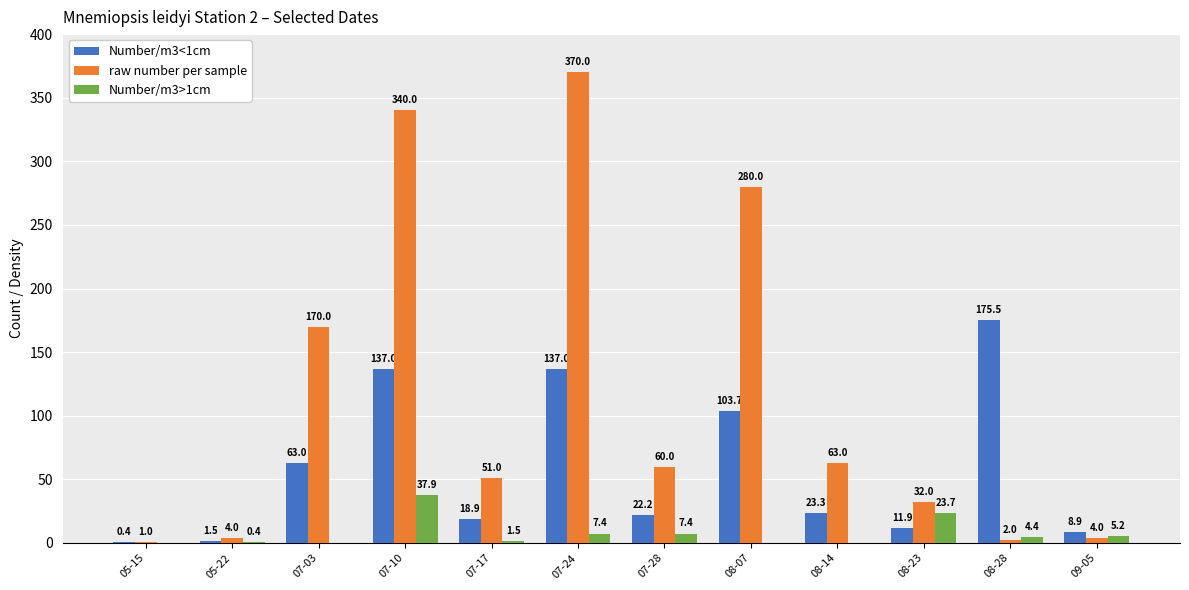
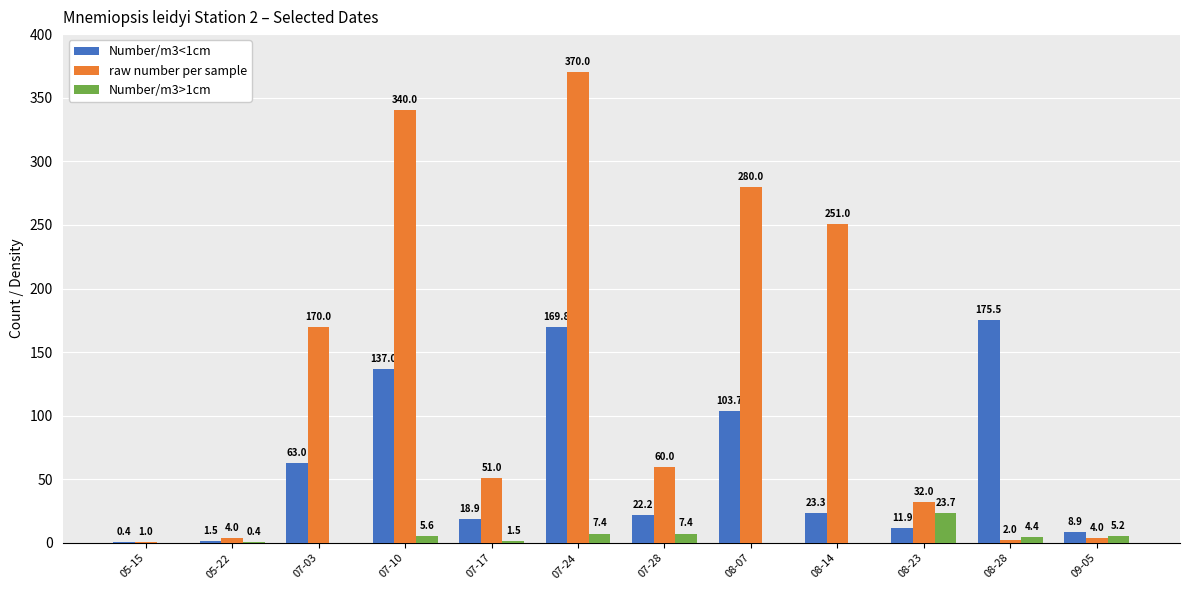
  {
    "Number/m3<1cm": {
      "05-15": 0.4,
      "05-22": 1.5,
      "07-03": 63.0,
      "07-10": 137.0,
      "07-17": 18.9,
-     "07-24": 137.0,
+     "07-24": 169.8,
      "07-28": 22.2,
      "08-07": 103.7,
      "08-14": 23.3,
      "08-23": 11.9,
      "08-28": 175.5,
      "09-05": 8.9
    },
    "raw number per sample": {
      "05-15": 1.0,
      "05-22": 4.0,
      "07-03": 170.0,
      "07-10": 340.0,
      "07-17": 51.0,
      "07-24": 370.0,
      "07-28": 60.0,
      "08-07": 280.0,
-     "08-14": 63.0,
+     "08-14": 251.0,
      "08-23": 32.0,
      "08-28": 2.0,
      "09-05": 4.0
    },
    "Number/m3>1cm": {
      "05-22": 0.4,
-     "07-10": 37.9,
+     "07-10": 5.6,
      "07-17": 1.5,
      "07-24": 7.4,
      "07-28": 7.4,
      "08-23": 23.7,
      "08-28": 4.4,
      "09-05": 5.2
    }
  }
